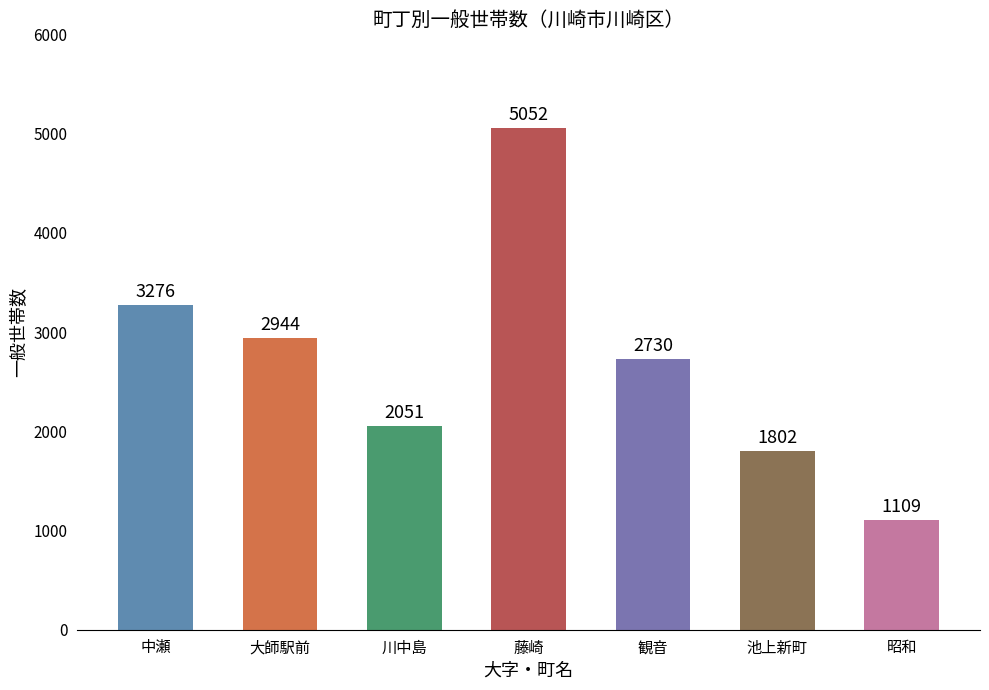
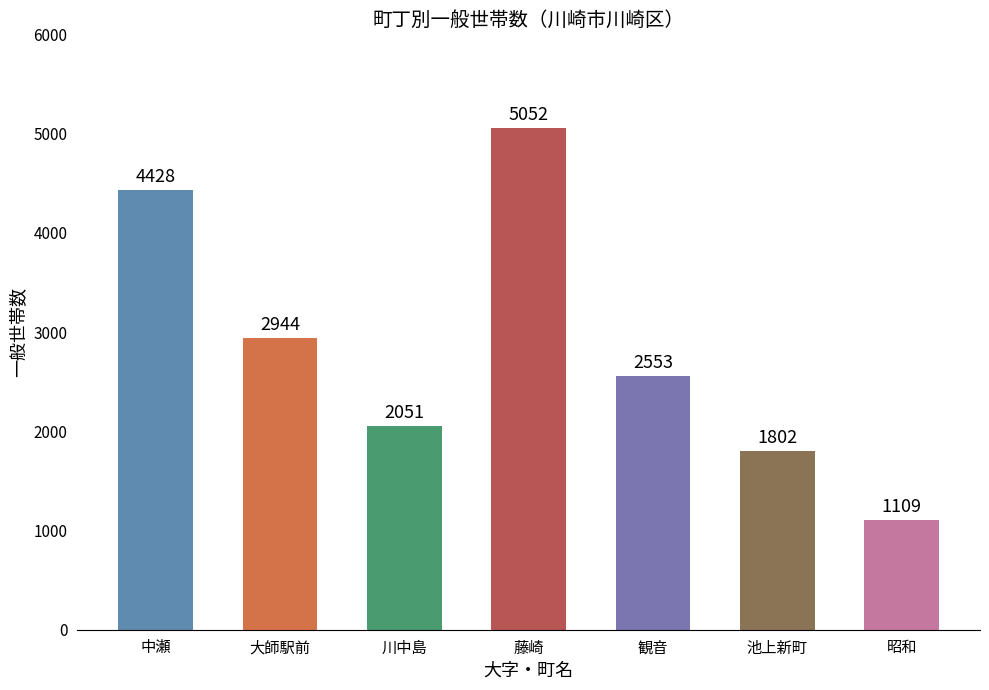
  {
-   "中瀬": 3276,
+   "中瀬": 4428,
    "大師駅前": 2944,
    "川中島": 2051,
    "藤崎": 5052,
-   "観音": 2730,
+   "観音": 2553,
    "池上新町": 1802,
    "昭和": 1109
  }
